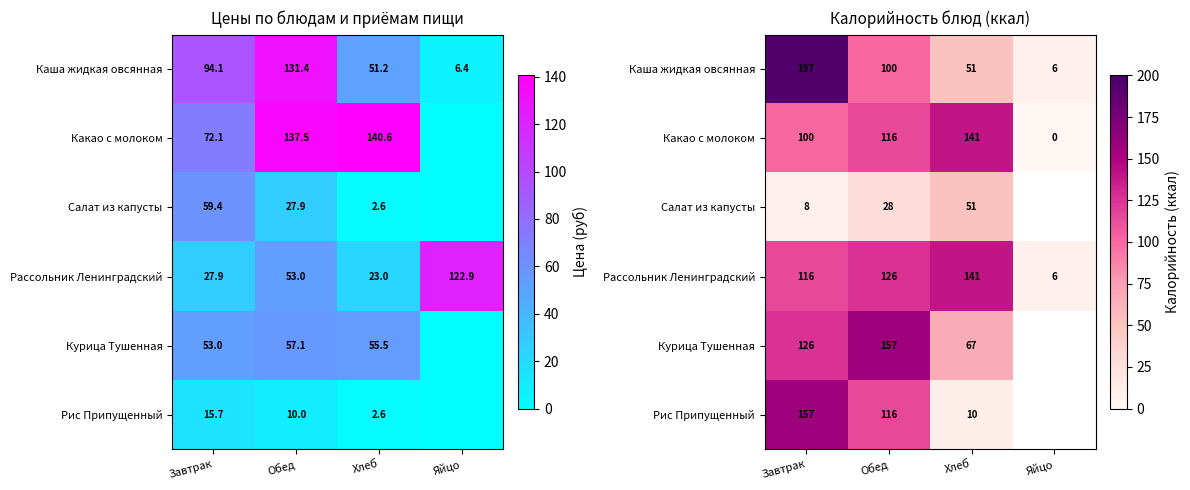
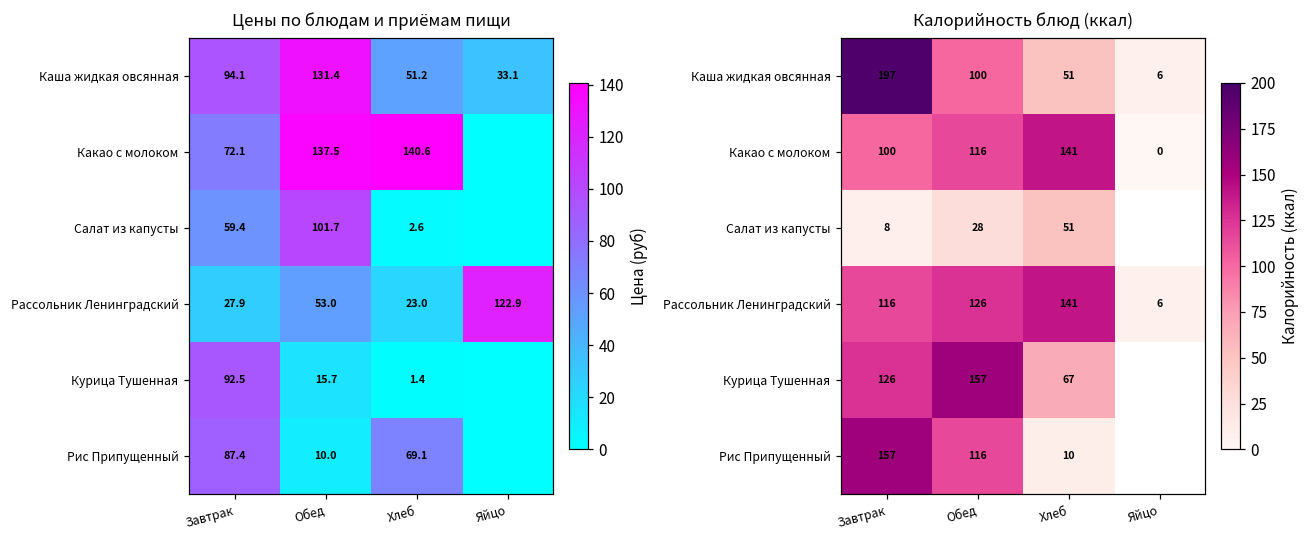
  {
    "Цены по блюдам и приёмам пищи": {
      "Каша жидкая овсянная": {
        "Завтрак": 94.1,
        "Обед": 131.4,
        "Хлеб": 51.2,
-       "Яйцо": 6.4
+       "Яйцо": 33.1
      },
      "Какао с молоком": {
        "Завтрак": 72.1,
        "Обед": 137.5,
        "Хлеб": 140.6
      },
      "Салат из капусты": {
        "Завтрак": 59.4,
-       "Обед": 27.9,
+       "Обед": 101.7,
        "Хлеб": 2.6
      },
      "Рассольник Ленинградский": {
        "Завтрак": 27.9,
        "Обед": 53.0,
        "Хлеб": 23.0,
        "Яйцо": 122.9
      },
      "Курица Тушенная": {
-       "Завтрак": 53.0,
-       "Обед": 57.1,
-       "Хлеб": 55.5
+       "Завтрак": 92.5,
+       "Обед": 15.7,
+       "Хлеб": 1.4
      },
      "Рис Припущенный": {
-       "Завтрак": 15.7,
+       "Завтрак": 87.4,
        "Обед": 10.0,
-       "Хлеб": 2.6
+       "Хлеб": 69.1
      }
    },
    "Калорийность блюд (ккал)": {
      "Каша жидкая овсянная": {
        "Завтрак": 197,
        "Обед": 100,
        "Хлеб": 51,
        "Яйцо": 6
      },
      "Какао с молоком": {
        "Завтрак": 100,
        "Обед": 116,
        "Хлеб": 141,
        "Яйцо": 0
      },
      "Салат из капусты": {
        "Завтрак": 8,
        "Обед": 28,
        "Хлеб": 51
      },
      "Рассольник Ленинградский": {
        "Завтрак": 116,
        "Обед": 126,
        "Хлеб": 141,
        "Яйцо": 6
      },
      "Курица Тушенная": {
        "Завтрак": 126,
        "Обед": 157,
        "Хлеб": 67
      },
      "Рис Припущенный": {
        "Завтрак": 157,
        "Обед": 116,
        "Хлеб": 10
      }
    }
  }
